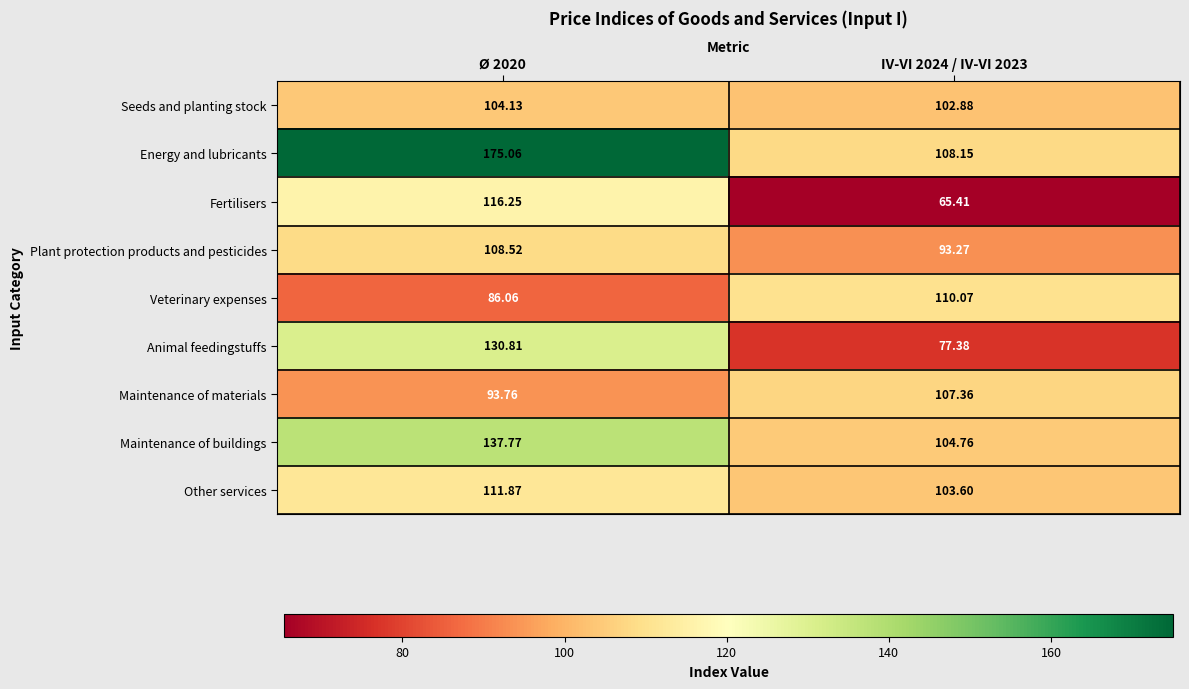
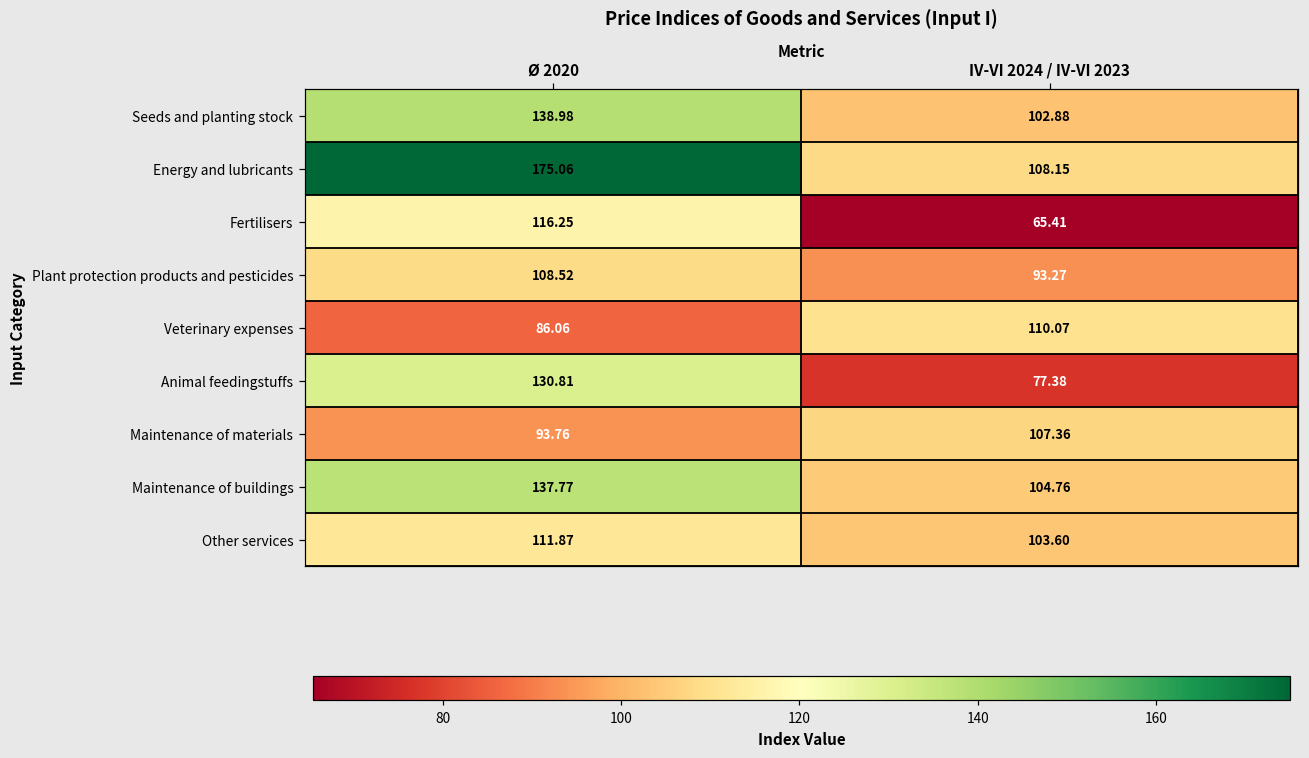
  {
    "Seeds and planting stock": {
-     "Ø 2020": 104.13,
+     "Ø 2020": 138.98,
      "IV-VI 2024 / IV-VI 2023": 102.88
    },
    "Energy and lubricants": {
      "Ø 2020": 175.06,
      "IV-VI 2024 / IV-VI 2023": 108.15
    },
    "Fertilisers": {
      "Ø 2020": 116.25,
      "IV-VI 2024 / IV-VI 2023": 65.41
    },
    "Plant protection products and pesticides": {
      "Ø 2020": 108.52,
      "IV-VI 2024 / IV-VI 2023": 93.27
    },
    "Veterinary expenses": {
      "Ø 2020": 86.06,
      "IV-VI 2024 / IV-VI 2023": 110.07
    },
    "Animal feedingstuffs": {
      "Ø 2020": 130.81,
      "IV-VI 2024 / IV-VI 2023": 77.38
    },
    "Maintenance of materials": {
      "Ø 2020": 93.76,
      "IV-VI 2024 / IV-VI 2023": 107.36
    },
    "Maintenance of buildings": {
      "Ø 2020": 137.77,
      "IV-VI 2024 / IV-VI 2023": 104.76
    },
    "Other services": {
      "Ø 2020": 111.87,
      "IV-VI 2024 / IV-VI 2023": 103.60
    }
  }
